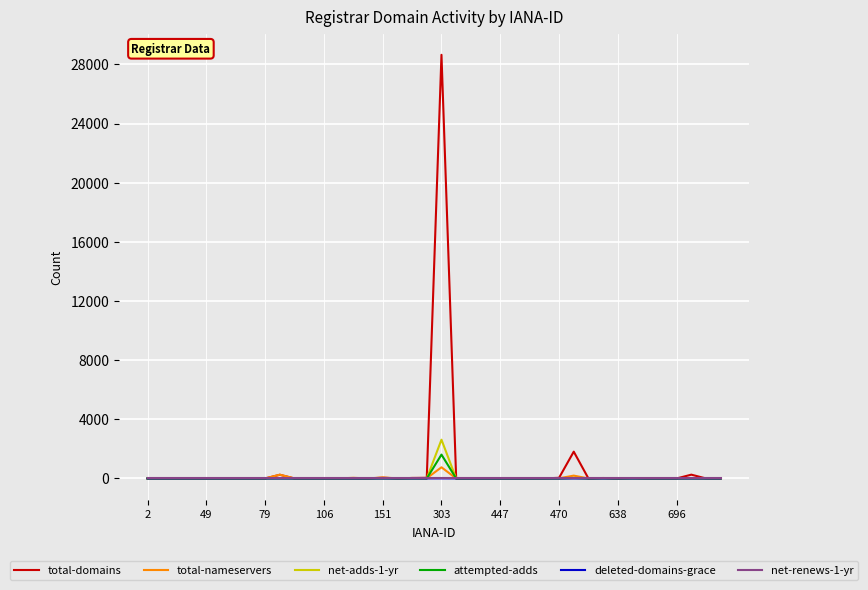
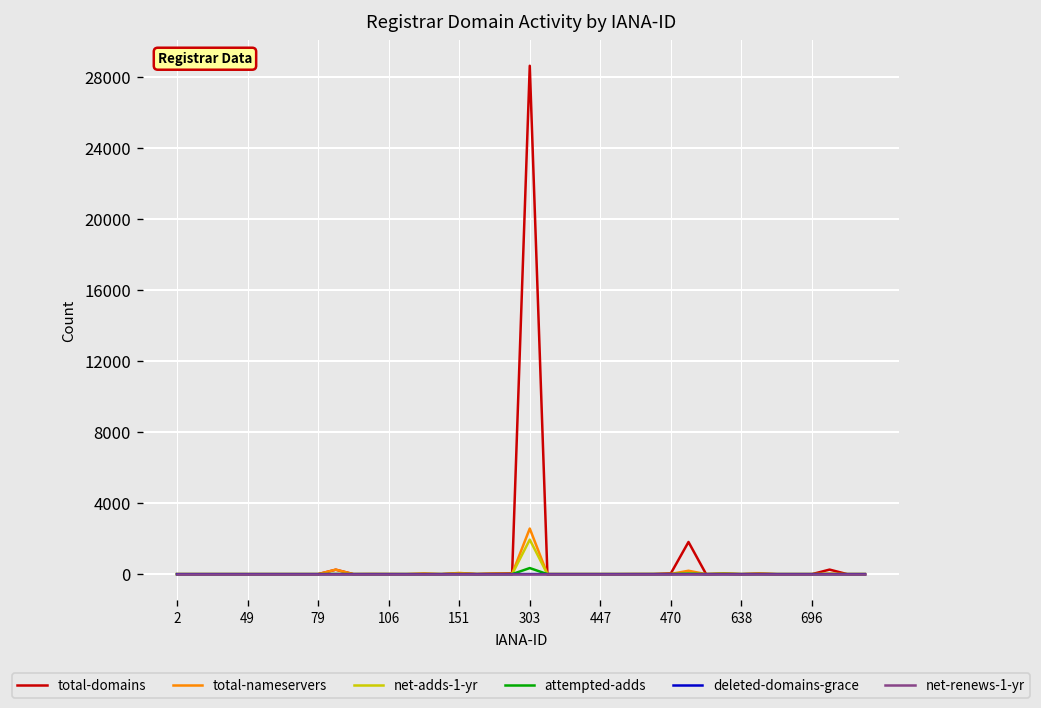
  {
    "total-domains": {
      "303": 28600
    },
    "total-nameservers": {
-     "303": 800
+     "303": 2600
    },
    "net-adds-1-yr": {
-     "303": 2600
+     "303": 1900
    },
    "attempted-adds": {
-     "303": 1600
+     "303": 300
    },
    "net-renews-1-yr": {
      "303": 0
    }
  }
